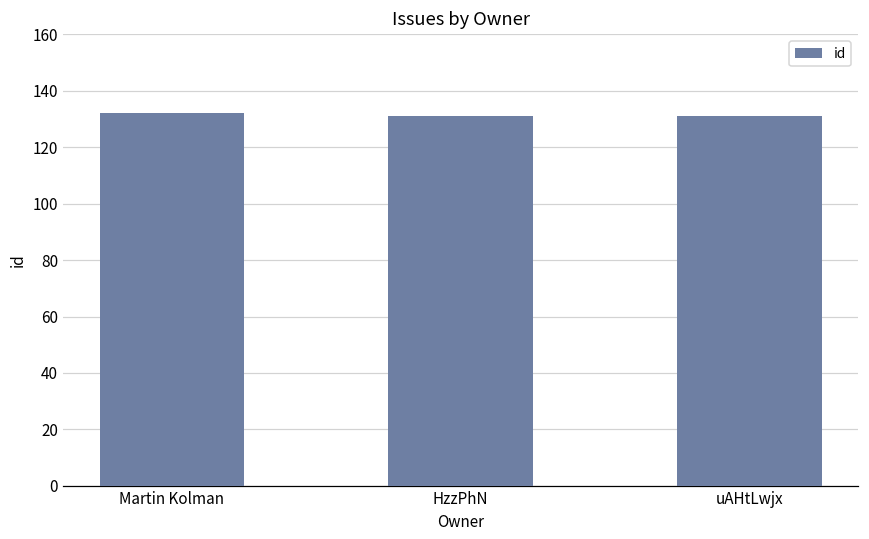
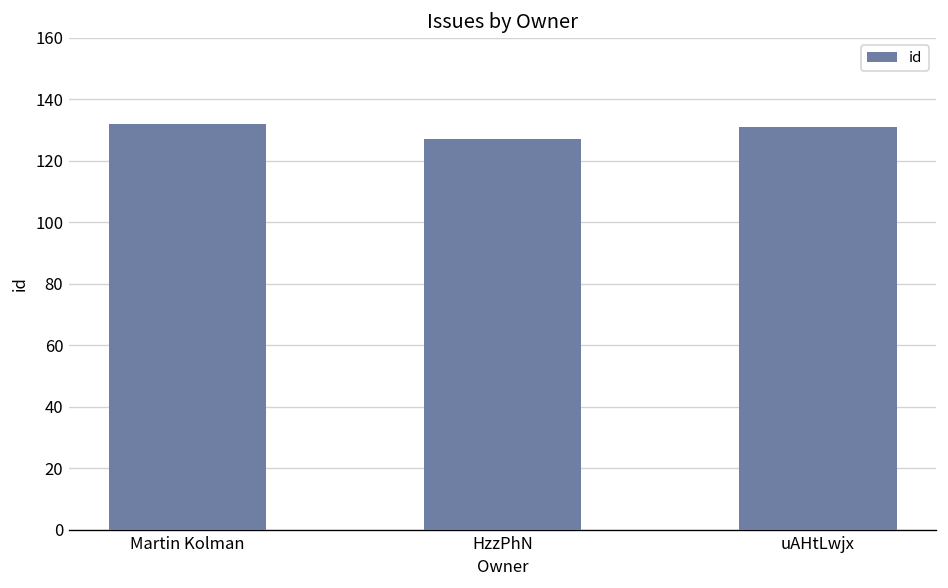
  {
    "Martin Kolman": 132,
-   "HzzPhN": 131,
+   "HzzPhN": 127,
    "uAHtLwjx": 131
  }
